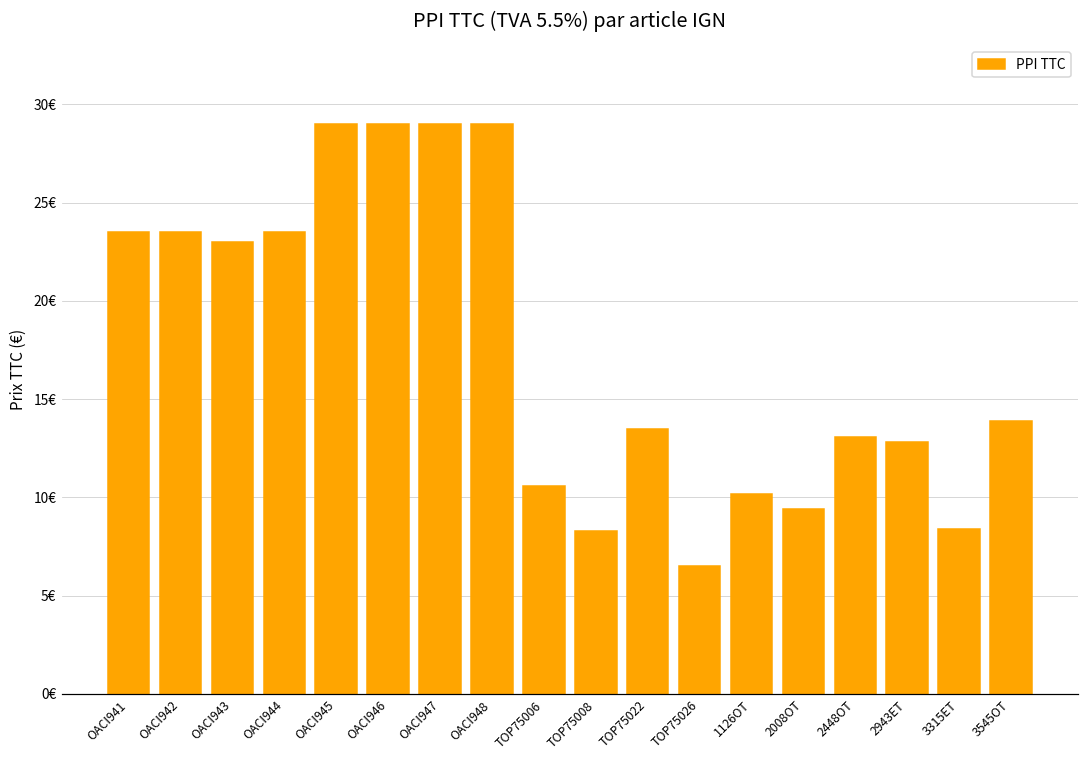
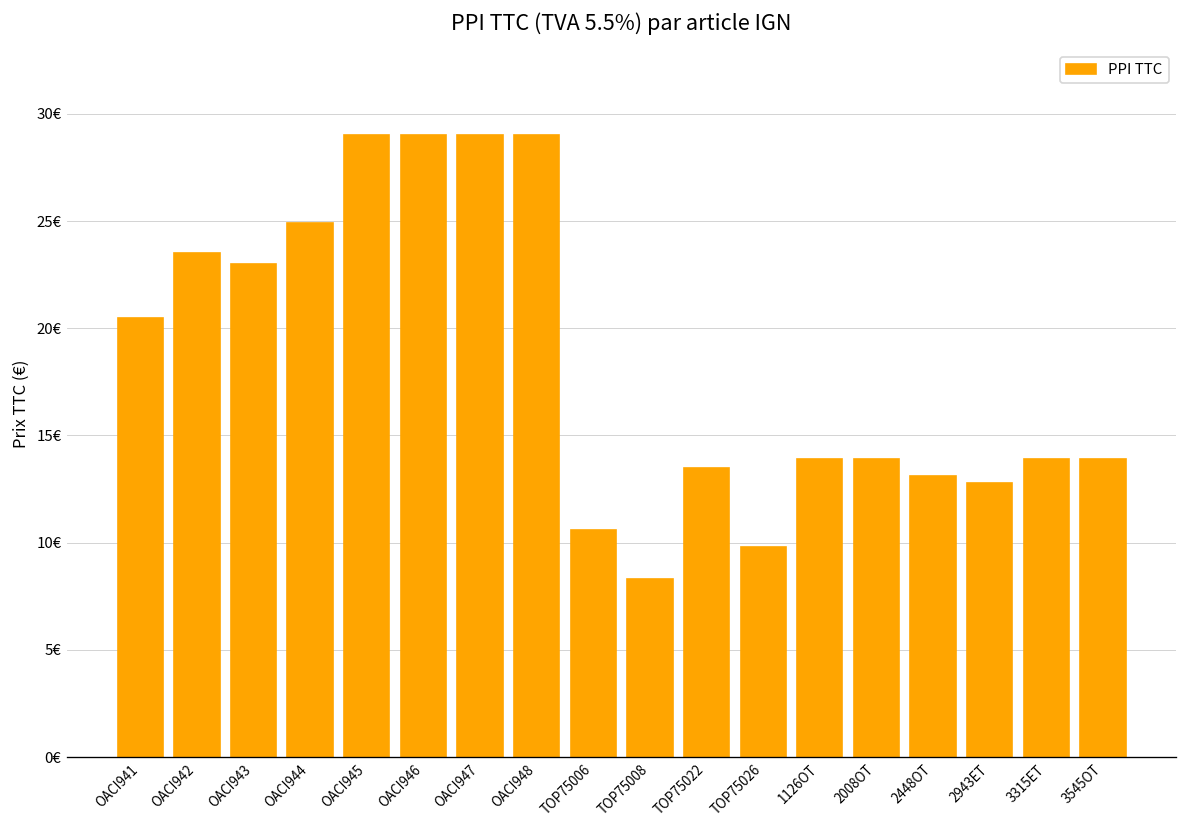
  {
-   "OACI941": "23.5€",
+   "OACI941": "20.5€",
    "OACI942": "23.5€",
    "OACI943": "23.0€",
-   "OACI944": "23.5€",
+   "OACI944": "24.9€",
    "OACI945": "29.0€",
    "OACI946": "29.0€",
    "OACI947": "29.0€",
    "OACI948": "29.0€",
    "TOP75006": "10.6€",
    "TOP75008": "8.3€",
    "TOP75022": "13.5€",
-   "TOP75026": "6.5€",
-   "1126OT": "10.2€",
-   "2008OT": "9.4€",
+   "TOP75026": "9.8€",
+   "1126OT": "13.9€",
+   "2008OT": "13.9€",
    "2448OT": "13.1€",
    "2943ET": "12.8€",
-   "3315ET": "8.4€",
+   "3315ET": "13.9€",
    "3545OT": "13.9€"
  }
